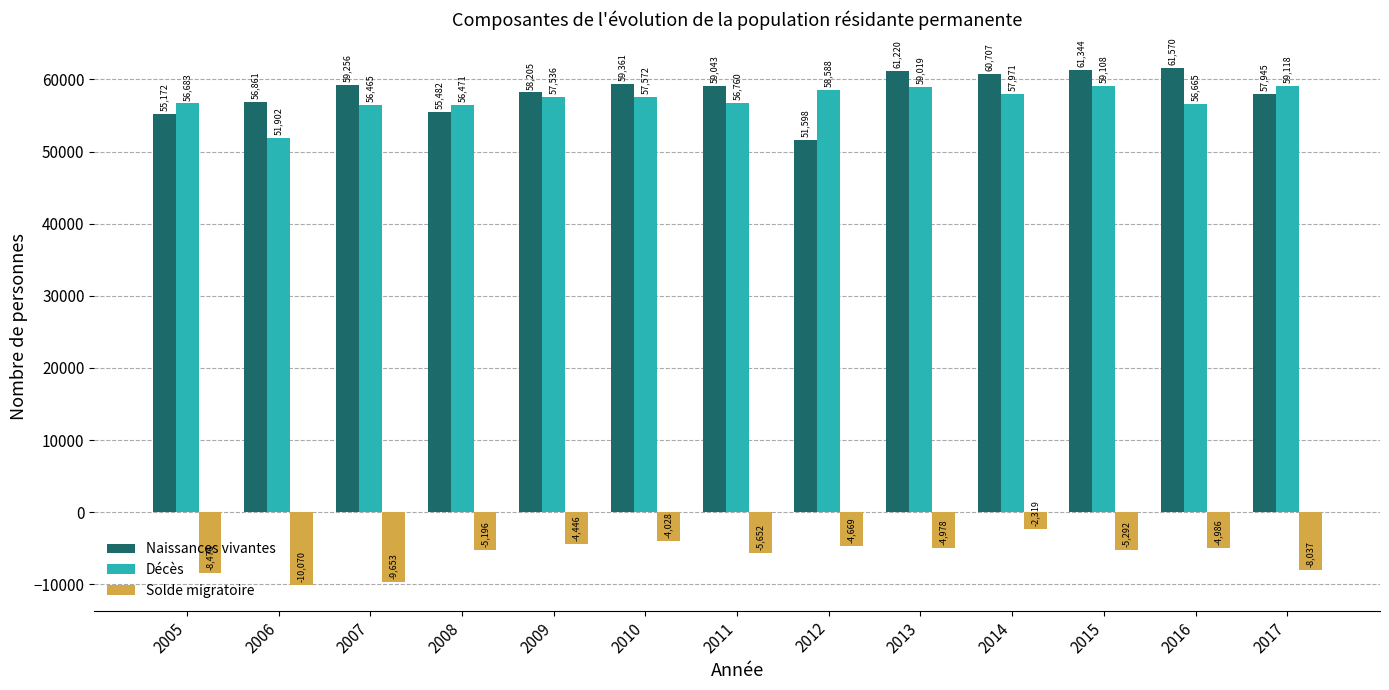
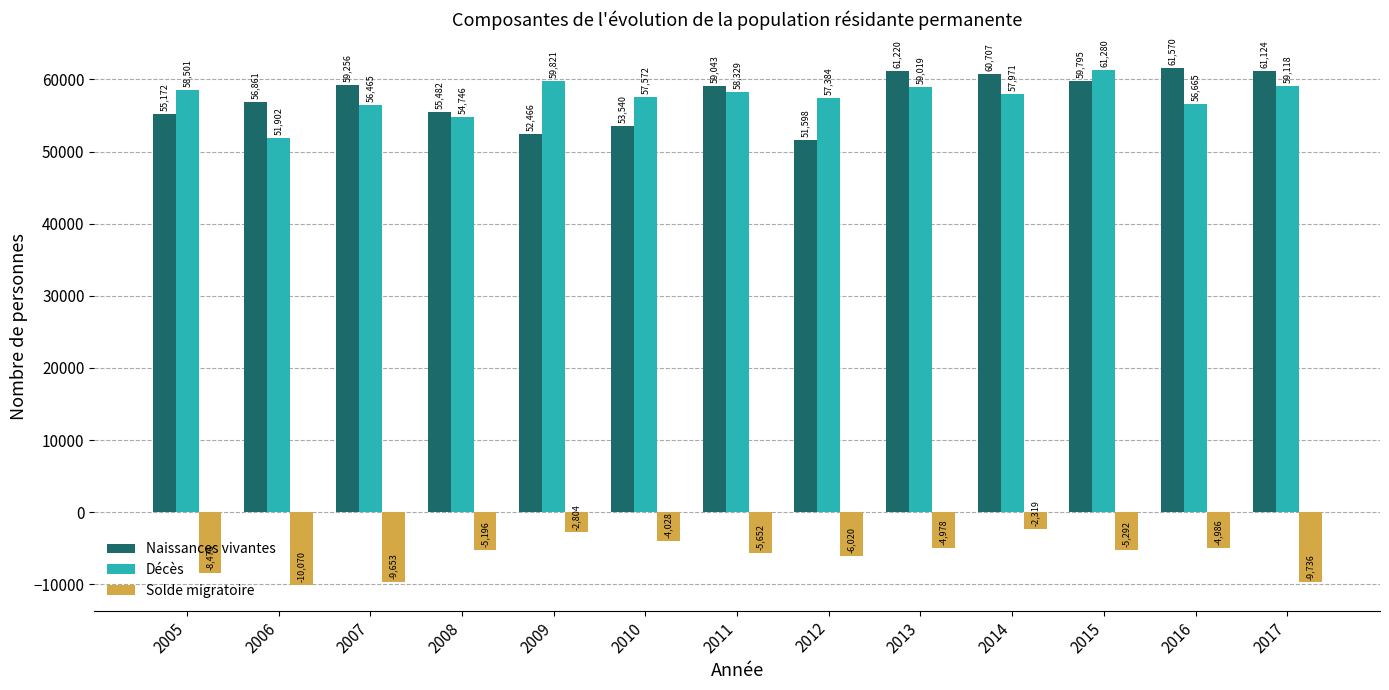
  {
    "Naissances vivantes": {
      "2005": "55,172",
      "2006": "56,861",
      "2007": "59,256",
      "2008": "55,482",
-     "2009": "58,205",
-     "2010": "59,361",
+     "2009": "52,466",
+     "2010": "53,540",
      "2011": "59,043",
      "2012": "51,598",
      "2013": "61,220",
      "2014": "60,707",
-     "2015": "61,344",
+     "2015": "59,795",
      "2016": "61,570",
-     "2017": "57,945"
+     "2017": "61,124"
    },
    "Décès": {
-     "2005": "56,683",
+     "2005": "58,501",
      "2006": "51,902",
      "2007": "56,465",
-     "2008": "56,471",
-     "2009": "57,536",
+     "2008": "54,746",
+     "2009": "59,821",
      "2010": "57,572",
-     "2011": "56,760",
-     "2012": "58,588",
+     "2011": "58,329",
+     "2012": "57,384",
      "2013": "59,019",
      "2014": "57,971",
-     "2015": "59,108",
+     "2015": "61,280",
      "2016": "56,665",
      "2017": "59,118"
    },
    "Solde migratoire": {
      "2005": "-8,476",
      "2006": "-10,070",
      "2007": "-9,653",
      "2008": "-5,196",
-     "2009": "-4,446",
+     "2009": "-2,804",
      "2010": "-4,028",
      "2011": "-5,652",
-     "2012": "-4,669",
+     "2012": "-6,020",
      "2013": "-4,978",
      "2014": "-2,319",
      "2015": "-5,292",
      "2016": "-4,986",
-     "2017": "-8,037"
+     "2017": "-9,736"
    }
  }
